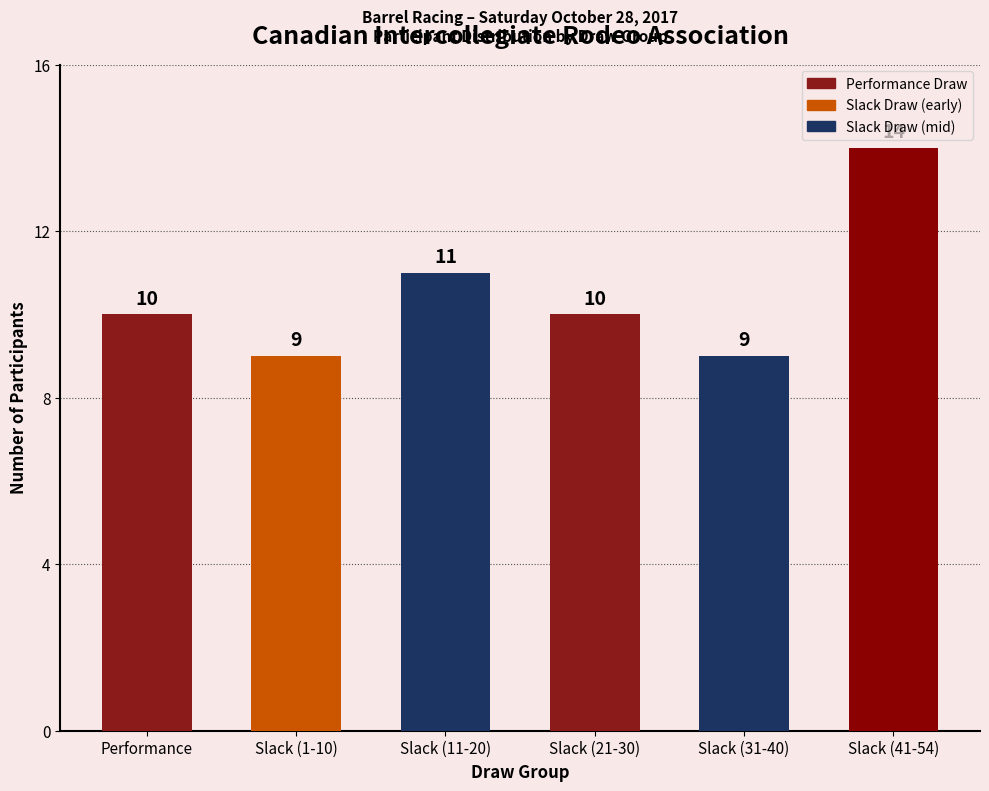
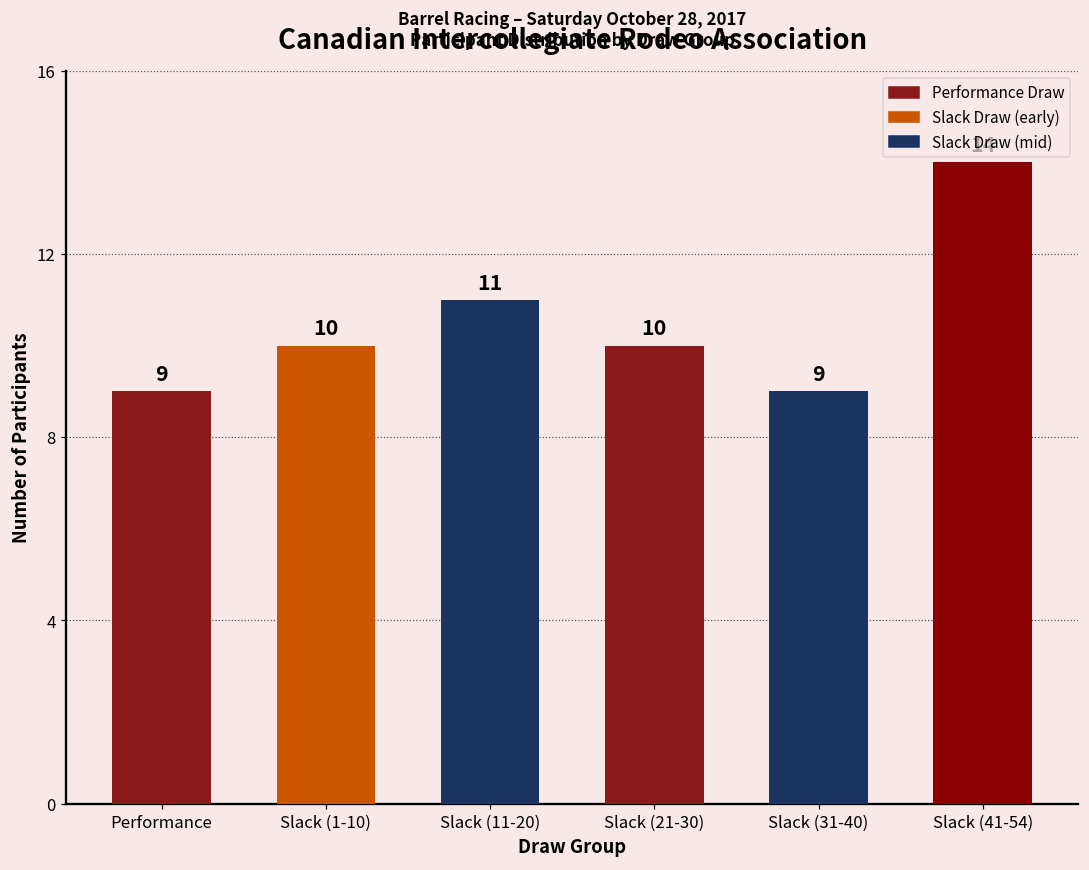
  {
-   "Performance": 10,
-   "Slack (1-10)": 9,
+   "Performance": 9,
+   "Slack (1-10)": 10,
    "Slack (11-20)": 11,
    "Slack (21-30)": 10,
    "Slack (31-40)": 9
  }
